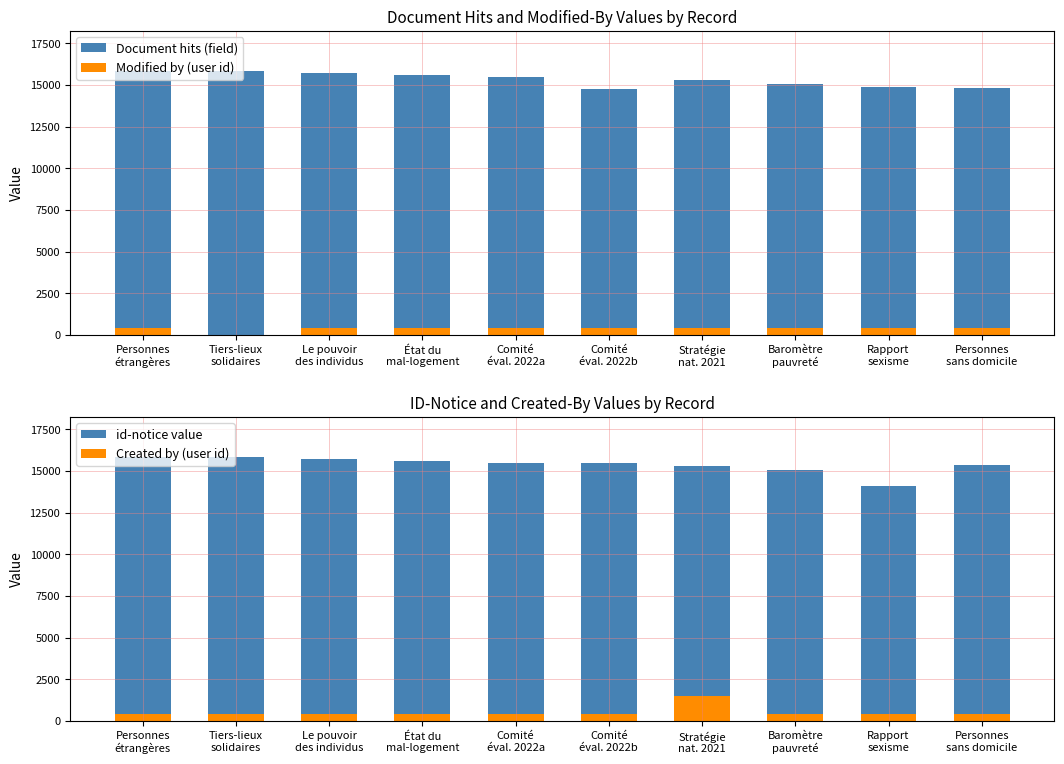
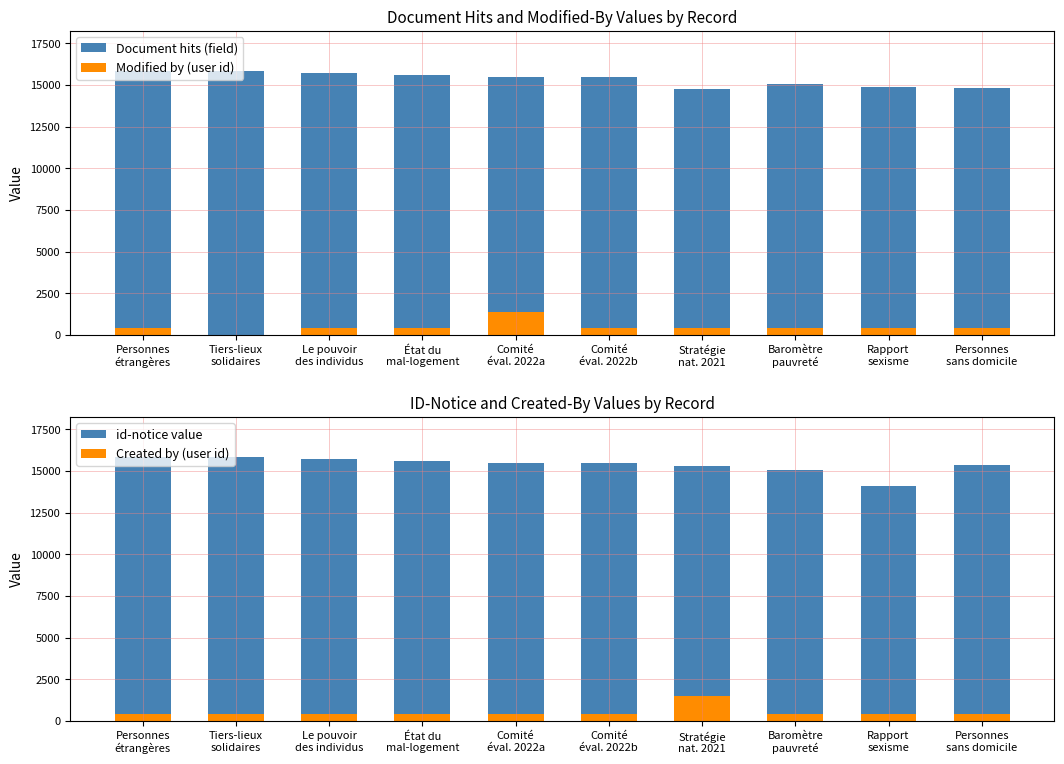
  {
    "Document Hits and Modified-By Values by Record": {
      "Document hits (field)": {
        "Le pouvoir des individus": 15700,
        "État du mal-logement": 15600,
        "Comité éval. 2022a": 15500,
-       "Comité éval. 2022b": 14700,
-       "Stratégie nat. 2021": 15300,
+       "Comité éval. 2022b": 15500,
+       "Stratégie nat. 2021": 14800,
        "Baromètre pauvreté": 15100,
        "Rapport sexisme": 14900,
        "Personnes sans domicile": 14800
      },
      "Modified by (user id)": {
        "Tiers-lieux solidaires": 0,
-       "Comité éval. 2022a": 400
+       "Comité éval. 2022a": 1400
      }
    },
    "ID-Notice and Created-By Values by Record": {
      "id-notice value": {
        "Tiers-lieux solidaires": 15900,
        "Le pouvoir des individus": 15700,
        "État du mal-logement": 15600,
        "Comité éval. 2022a": 15500,
        "Comité éval. 2022b": 15500,
        "Stratégie nat. 2021": 15300,
        "Baromètre pauvreté": 15100,
        "Rapport sexisme": 14100,
        "Personnes sans domicile": 15300
      }
    }
  }
